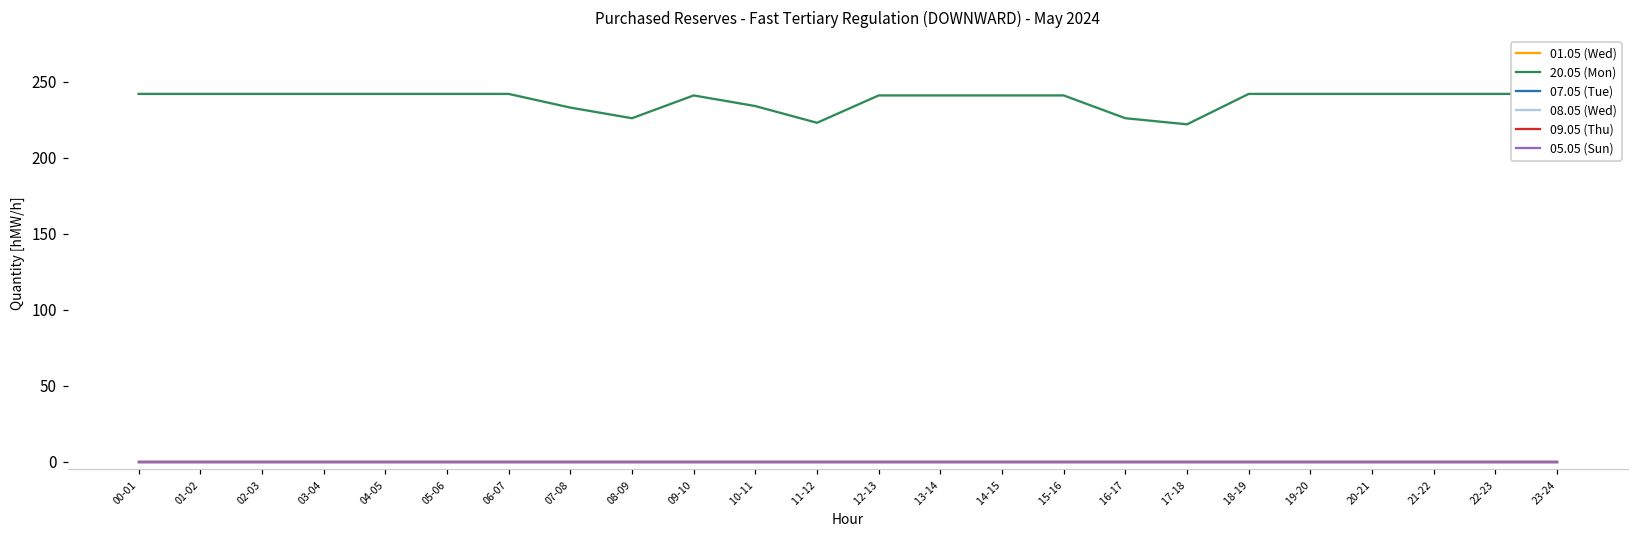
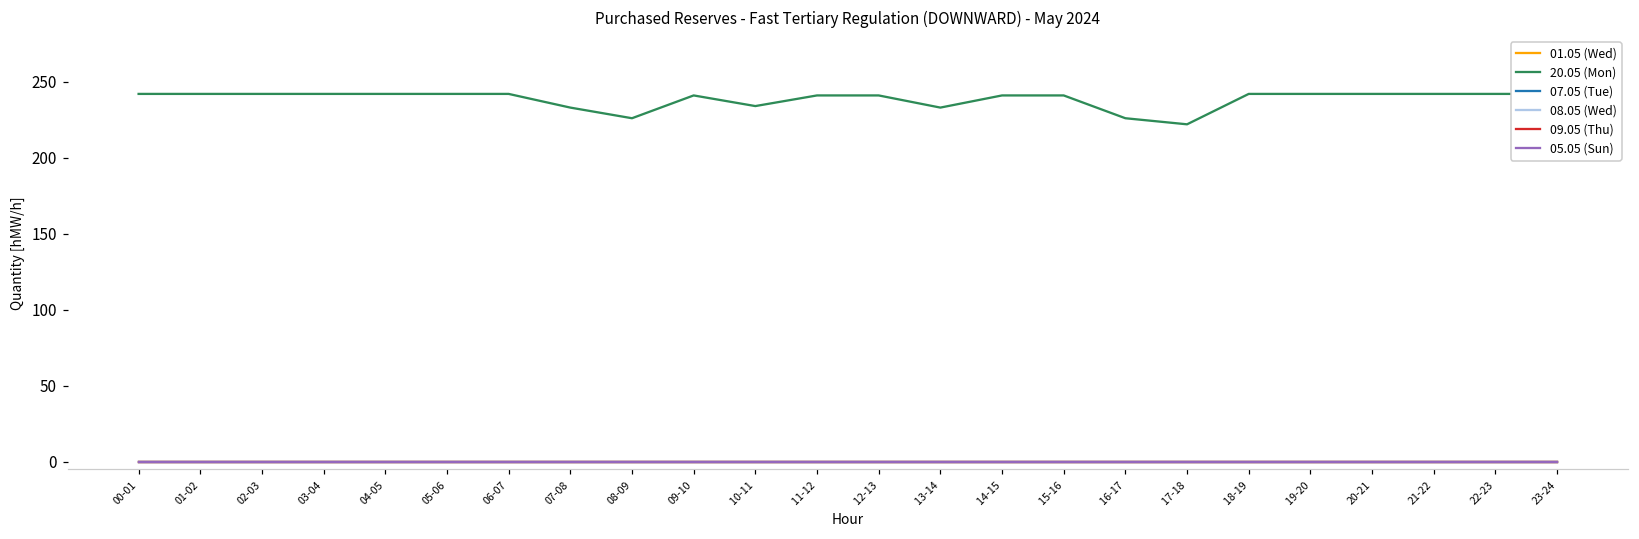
  {
    "05.05 (Sun)": {
      "00-01": 0,
      "01-02": 0,
      "02-03": 0,
      "03-04": 0,
      "04-05": 0,
      "05-06": 0,
      "06-07": 0,
      "07-08": 0,
      "08-09": 0,
      "09-10": 0,
      "10-11": 0,
      "11-12": 0,
      "12-13": 0,
      "13-14": 0,
      "14-15": 0,
      "15-16": 0,
      "16-17": 0,
      "17-18": 0,
      "18-19": 0,
      "19-20": 0,
      "20-21": 0,
      "21-22": 0,
      "22-23": 0,
      "23-24": 0
    },
    "20.05 (Mon)": {
      "00-01": 242,
      "01-02": 242,
      "02-03": 242,
      "03-04": 242,
      "04-05": 242,
      "05-06": 242,
      "06-07": 242,
      "07-08": 233,
      "08-09": 226,
      "09-10": 241,
      "10-11": 234,
-     "11-12": 223,
+     "11-12": 241,
      "12-13": 241,
-     "13-14": 241,
+     "13-14": 233,
      "14-15": 241,
      "15-16": 241,
      "16-17": 226,
      "17-18": 222,
      "18-19": 242,
      "19-20": 242,
      "20-21": 242,
      "21-22": 242,
      "22-23": 242
    }
  }
